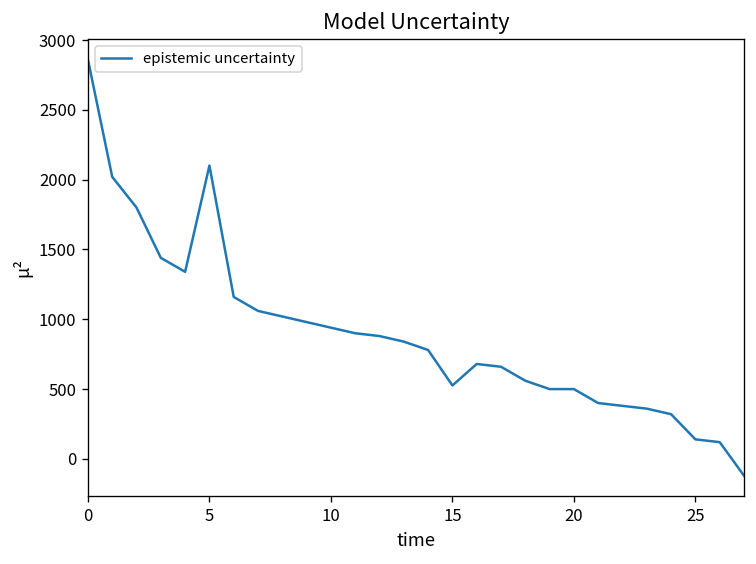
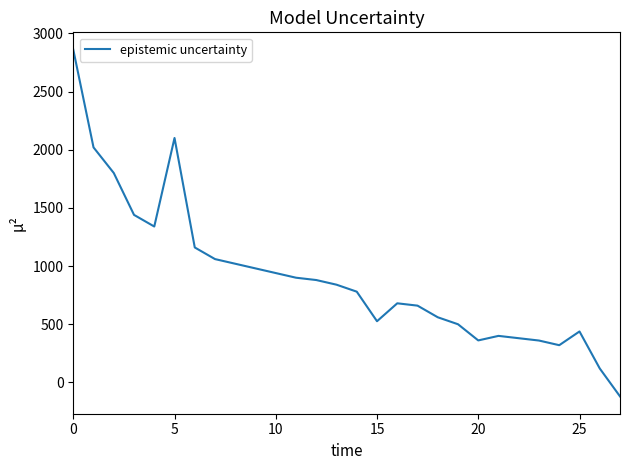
  {
    "0": 2860,
    "5": 2100,
    "10": 940,
    "15": 530,
-   "20": 500,
-   "25": 140
+   "20": 360,
+   "25": 440
  }
